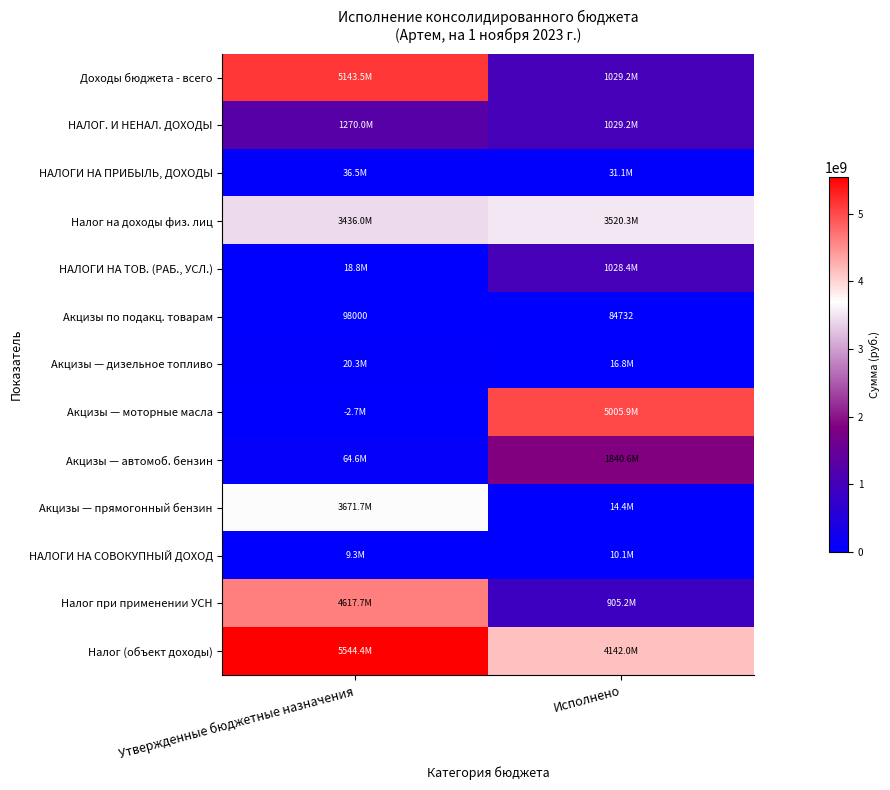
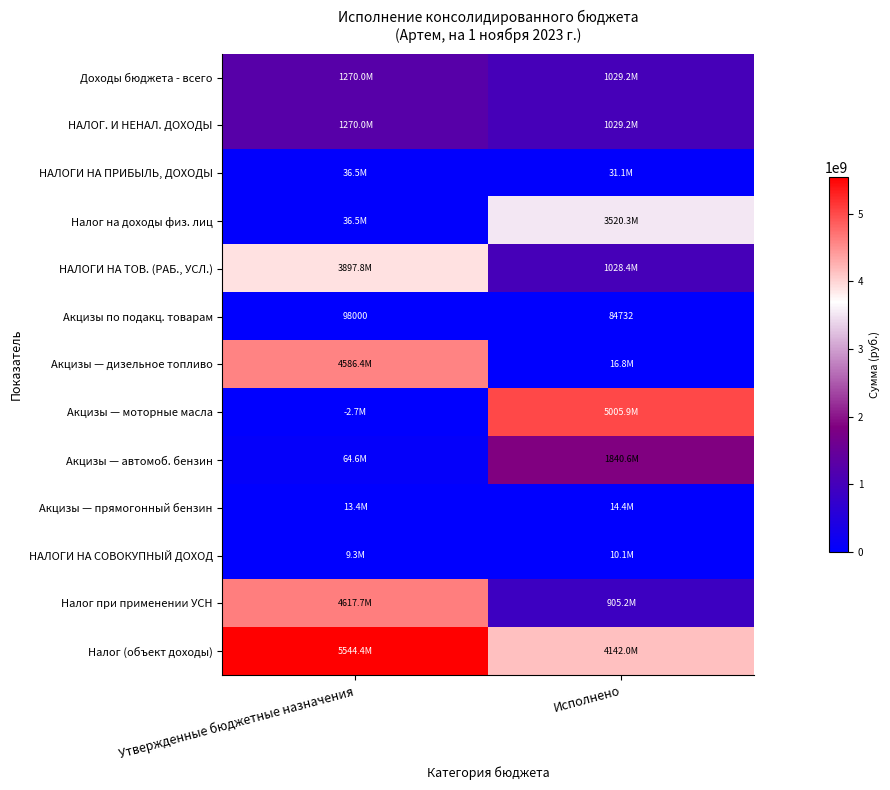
  {
    "Доходы бюджета - всего": {
-     "Утвержденные бюджетные назначения": "5143.5M",
+     "Утвержденные бюджетные назначения": "1270.0M",
      "Исполнено": "1029.2M"
    },
    "НАЛОГ. И НЕНАЛ. ДОХОДЫ": {
      "Утвержденные бюджетные назначения": "1270.0M",
      "Исполнено": "1029.2M"
    },
    "НАЛОГИ НА ПРИБЫЛЬ, ДОХОДЫ": {
      "Утвержденные бюджетные назначения": "36.5M",
      "Исполнено": "31.1M"
    },
    "Налог на доходы физ. лиц": {
-     "Утвержденные бюджетные назначения": "3436.0M",
+     "Утвержденные бюджетные назначения": "36.5M",
      "Исполнено": "3520.3M"
    },
    "НАЛОГИ НА ТОВ. (РАБ., УСЛ.)": {
-     "Утвержденные бюджетные назначения": "18.8M",
+     "Утвержденные бюджетные назначения": "3897.8M",
      "Исполнено": "1028.4M"
    },
    "Акцизы по подакц. товарам": {
      "Утвержденные бюджетные назначения": "98000",
      "Исполнено": "84732"
    },
    "Акцизы — дизельное топливо": {
-     "Утвержденные бюджетные назначения": "20.3M",
+     "Утвержденные бюджетные назначения": "4586.4M",
      "Исполнено": "16.8M"
    },
    "Акцизы — моторные масла": {
      "Утвержденные бюджетные назначения": "-2.7M",
      "Исполнено": "5005.9M"
    },
    "Акцизы — автомоб. бензин": {
      "Утвержденные бюджетные назначения": "64.6M",
      "Исполнено": "1840.6M"
    },
    "Акцизы — прямогонный бензин": {
-     "Утвержденные бюджетные назначения": "3671.7M",
+     "Утвержденные бюджетные назначения": "13.4M",
      "Исполнено": "14.4M"
    },
    "НАЛОГИ НА СОВОКУПНЫЙ ДОХОД": {
      "Утвержденные бюджетные назначения": "9.3M",
      "Исполнено": "10.1M"
    },
    "Налог при применении УСН": {
      "Утвержденные бюджетные назначения": "4617.7M",
      "Исполнено": "905.2M"
    },
    "Налог (объект доходы)": {
      "Утвержденные бюджетные назначения": "5544.4M",
      "Исполнено": "4142.0M"
    }
  }
